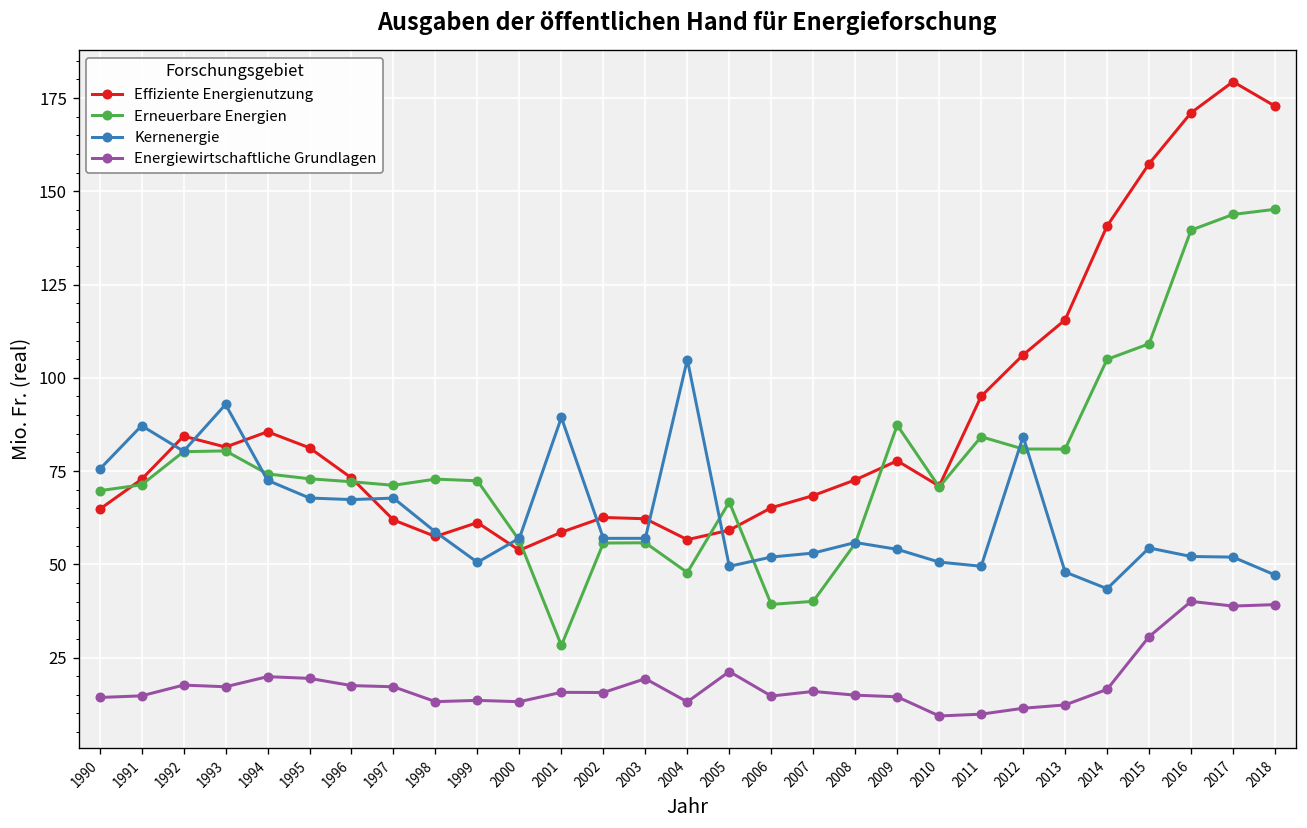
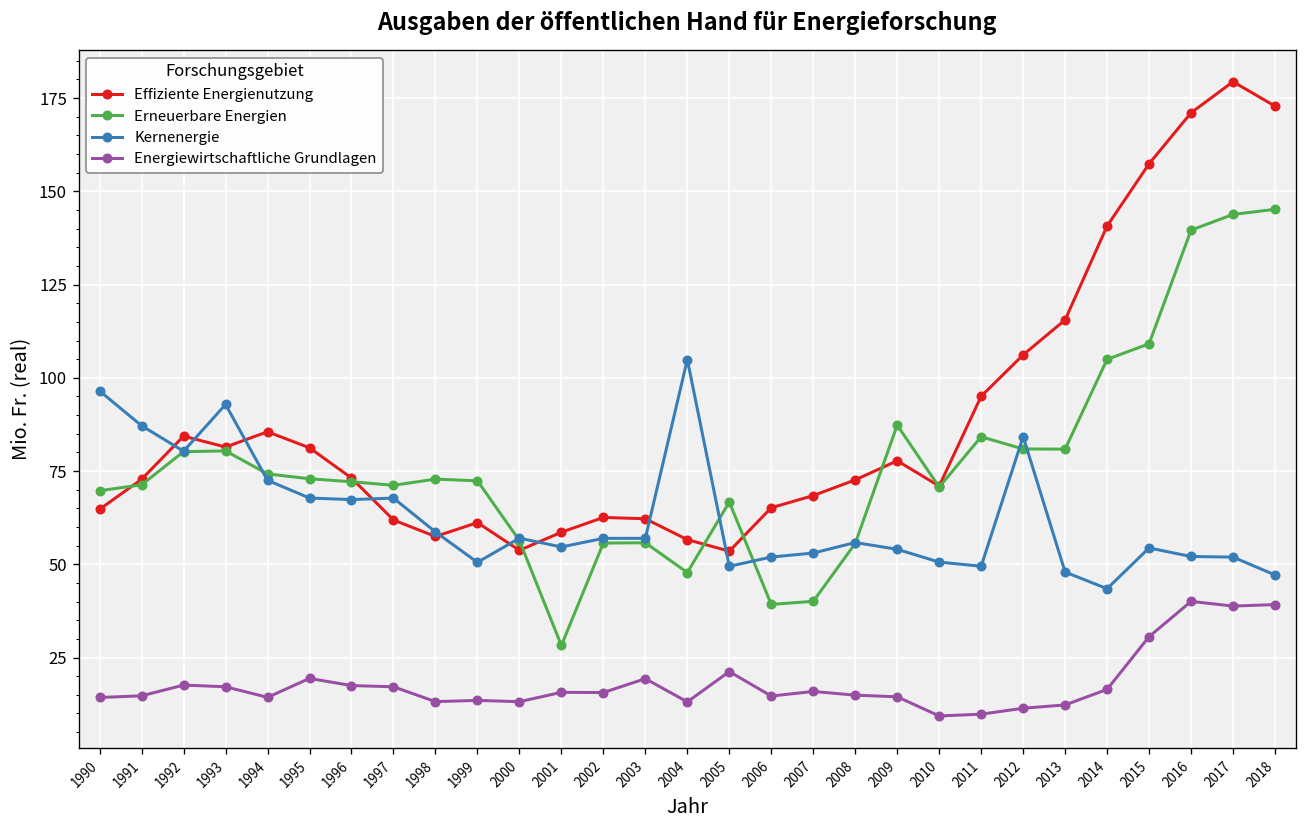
  {
    "Effiziente Energienutzung": {
      "1990": 65,
      "1991": 73,
      "1992": 84,
      "1993": 81,
      "1994": 86,
      "1995": 81,
      "1996": 73,
      "1997": 62,
      "1998": 57,
      "1999": 61,
      "2000": 54,
      "2001": 59,
      "2002": 63,
      "2003": 62,
      "2004": 57,
-     "2005": 59,
+     "2005": 54,
      "2006": 65,
      "2007": 68,
      "2008": 73,
      "2009": 78,
      "2011": 95,
      "2012": 106,
      "2013": 116,
      "2014": 141,
      "2015": 157,
      "2016": 171,
      "2017": 179,
      "2018": 173
    },
    "Erneuerbare Energien": {
      "1990": 70,
      "1991": 71,
      "1993": 80,
      "1994": 74,
      "1995": 73,
      "1996": 72,
      "1997": 71,
      "1998": 73,
      "1999": 72,
      "2001": 28,
      "2002": 56,
      "2003": 56,
      "2004": 48,
      "2005": 67,
      "2006": 39,
      "2007": 40,
      "2009": 87,
      "2011": 84,
      "2012": 81,
      "2013": 81,
      "2014": 105,
      "2015": 109,
      "2016": 140,
      "2017": 144,
      "2018": 145
    },
    "Kernenergie": {
-     "1990": 75,
+     "1990": 96,
      "1991": 87,
      "1993": 93,
      "1994": 73,
      "1995": 68,
      "1996": 67,
      "1997": 68,
      "1998": 59,
      "1999": 51,
-     "2001": 89,
+     "2001": 55,
      "2002": 57,
      "2003": 57,
      "2004": 105,
      "2005": 49,
      "2006": 52,
      "2007": 53,
      "2009": 54,
      "2010": 51,
      "2011": 49,
      "2012": 84,
      "2013": 48,
      "2014": 43,
      "2015": 54,
      "2016": 52,
      "2017": 52,
      "2018": 47
    },
    "Energiewirtschaftliche Grundlagen": {
      "1990": 14,
      "1991": 15,
      "1992": 18,
      "1993": 17,
-     "1994": 20,
+     "1994": 14,
      "1995": 19,
      "1996": 17,
      "1997": 17,
      "1998": 13,
      "1999": 14,
      "2000": 13,
      "2001": 16,
      "2002": 16,
      "2003": 19,
      "2004": 13,
      "2005": 21,
      "2006": 15,
      "2007": 16,
      "2008": 15,
      "2009": 14,
      "2010": 9,
      "2011": 10,
      "2012": 11,
      "2013": 12,
      "2014": 16,
      "2015": 31,
      "2016": 40,
      "2017": 39,
      "2018": 39
    }
  }
